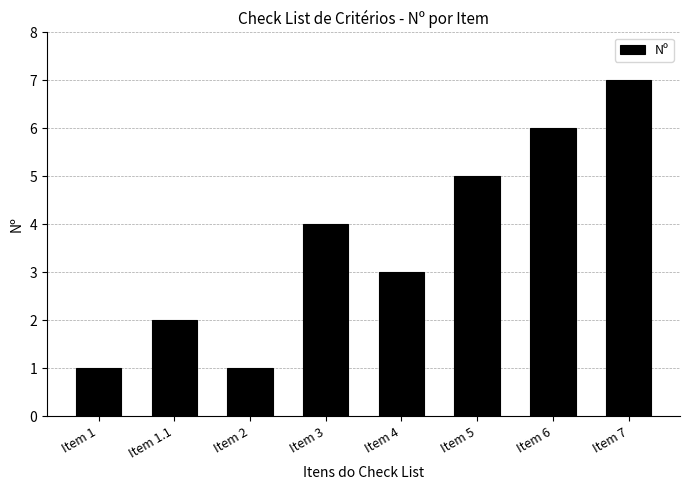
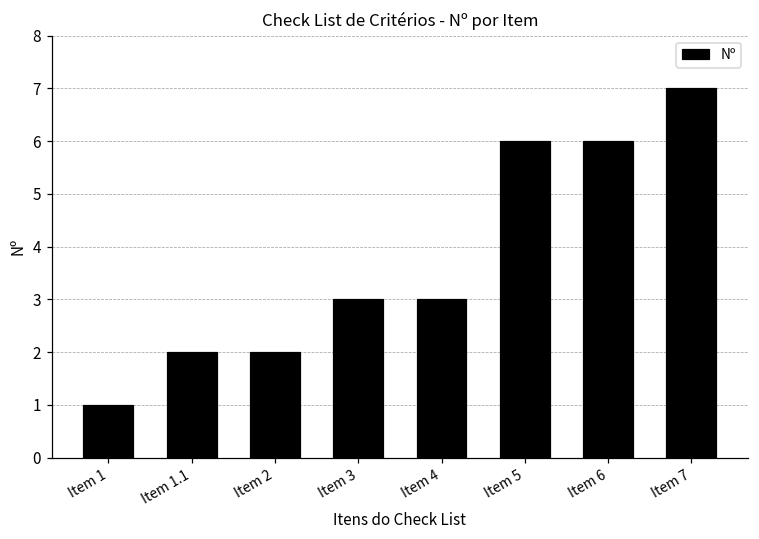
  {
    "Item 1": 1,
    "Item 1.1": 2,
-   "Item 2": 1,
-   "Item 3": 4,
+   "Item 2": 2,
+   "Item 3": 3,
    "Item 4": 3,
-   "Item 5": 5,
+   "Item 5": 6,
    "Item 6": 6,
    "Item 7": 7
  }
